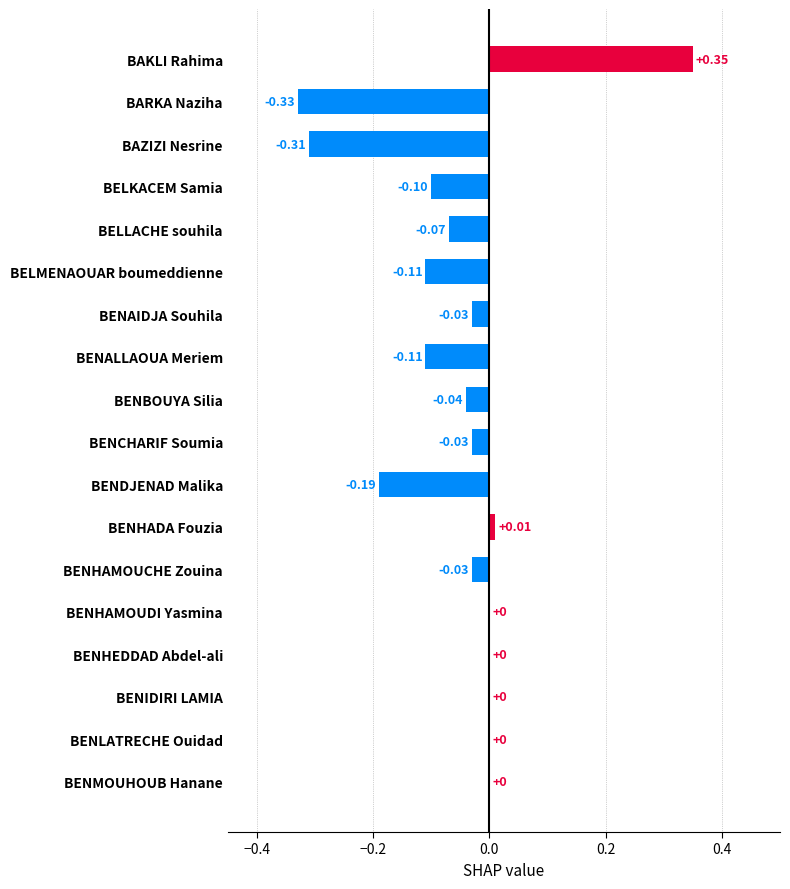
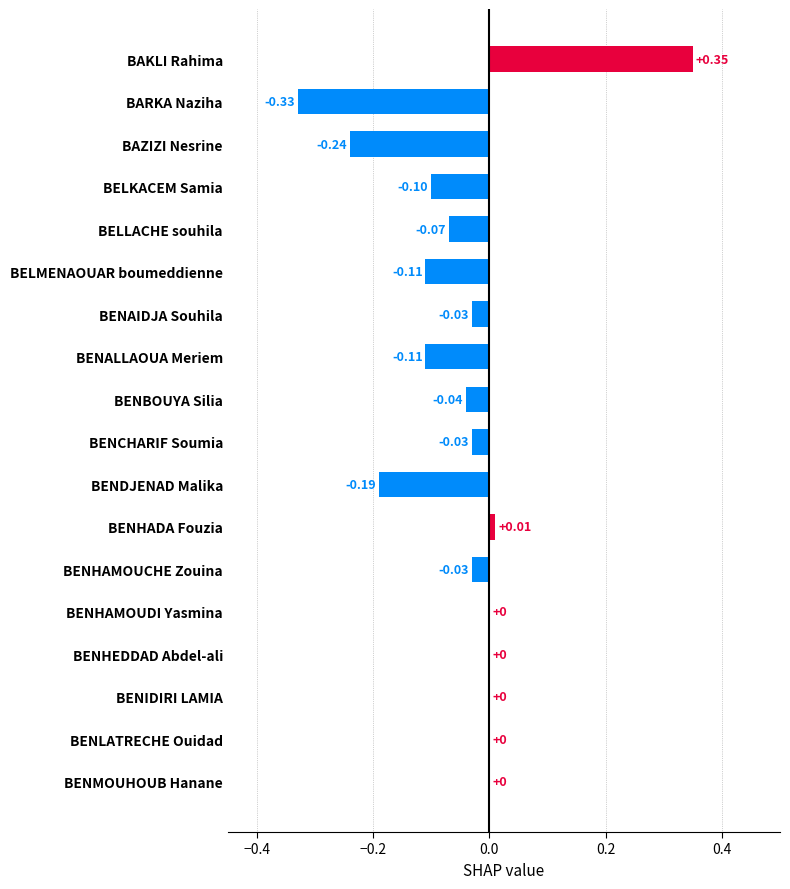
  {
    "BAKLI Rahima": "+0.35",
    "BARKA Naziha": "-0.33",
-   "BAZIZI Nesrine": "-0.31",
+   "BAZIZI Nesrine": "-0.24",
    "BELKACEM Samia": "-0.10",
    "BELLACHE souhila": "-0.07",
    "BELMENAOUAR boumeddienne": "-0.11",
    "BENAIDJA Souhila": "-0.03",
    "BENALLAOUA Meriem": "-0.11",
    "BENBOUYA Silia": "-0.04",
    "BENCHARIF Soumia": "-0.03",
    "BENDJENAD Malika": "-0.19",
    "BENHADA Fouzia": "+0.01",
    "BENHAMOUCHE Zouina": "-0.03",
    "BENHAMOUDI Yasmina": "+0",
    "BENHEDDAD Abdel-ali": "+0",
    "BENIDIRI LAMIA": "+0",
    "BENLATRECHE Ouidad": "+0",
    "BENMOUHOUB Hanane": "+0"
  }
